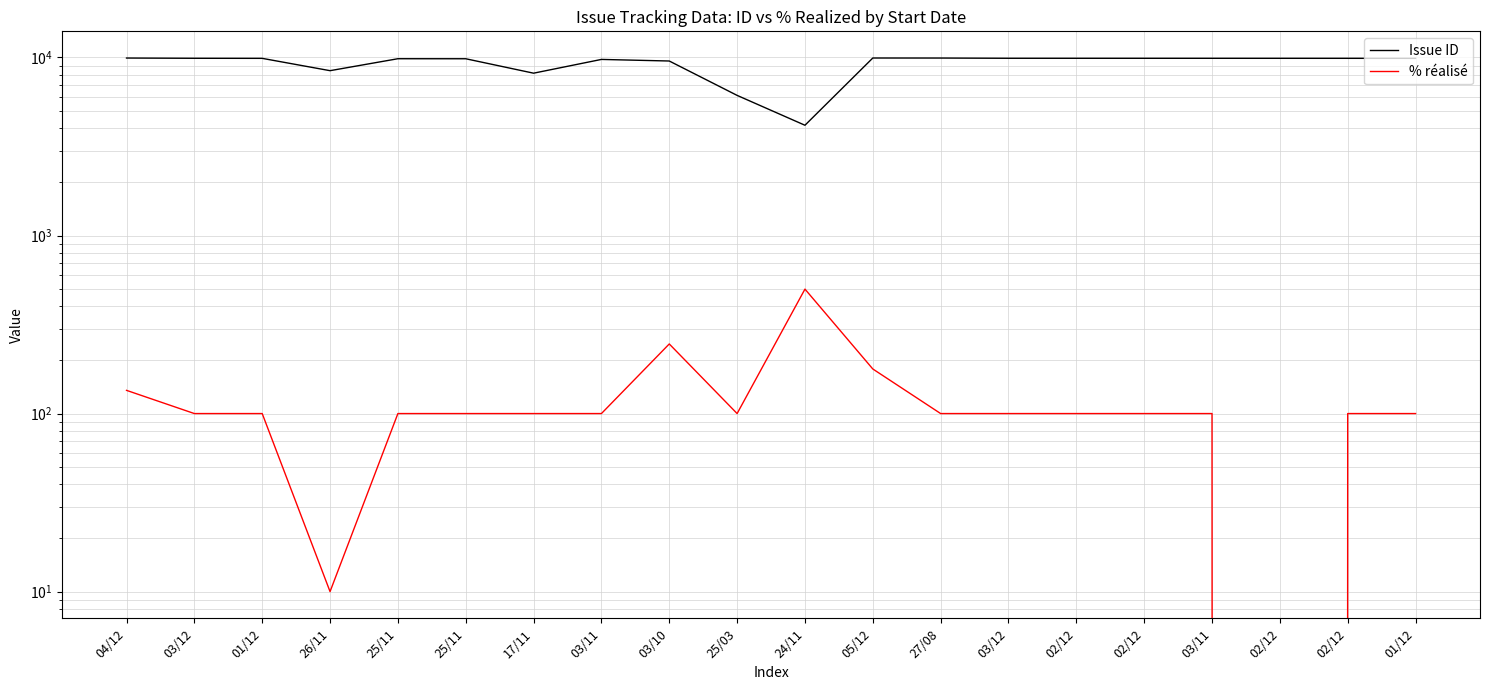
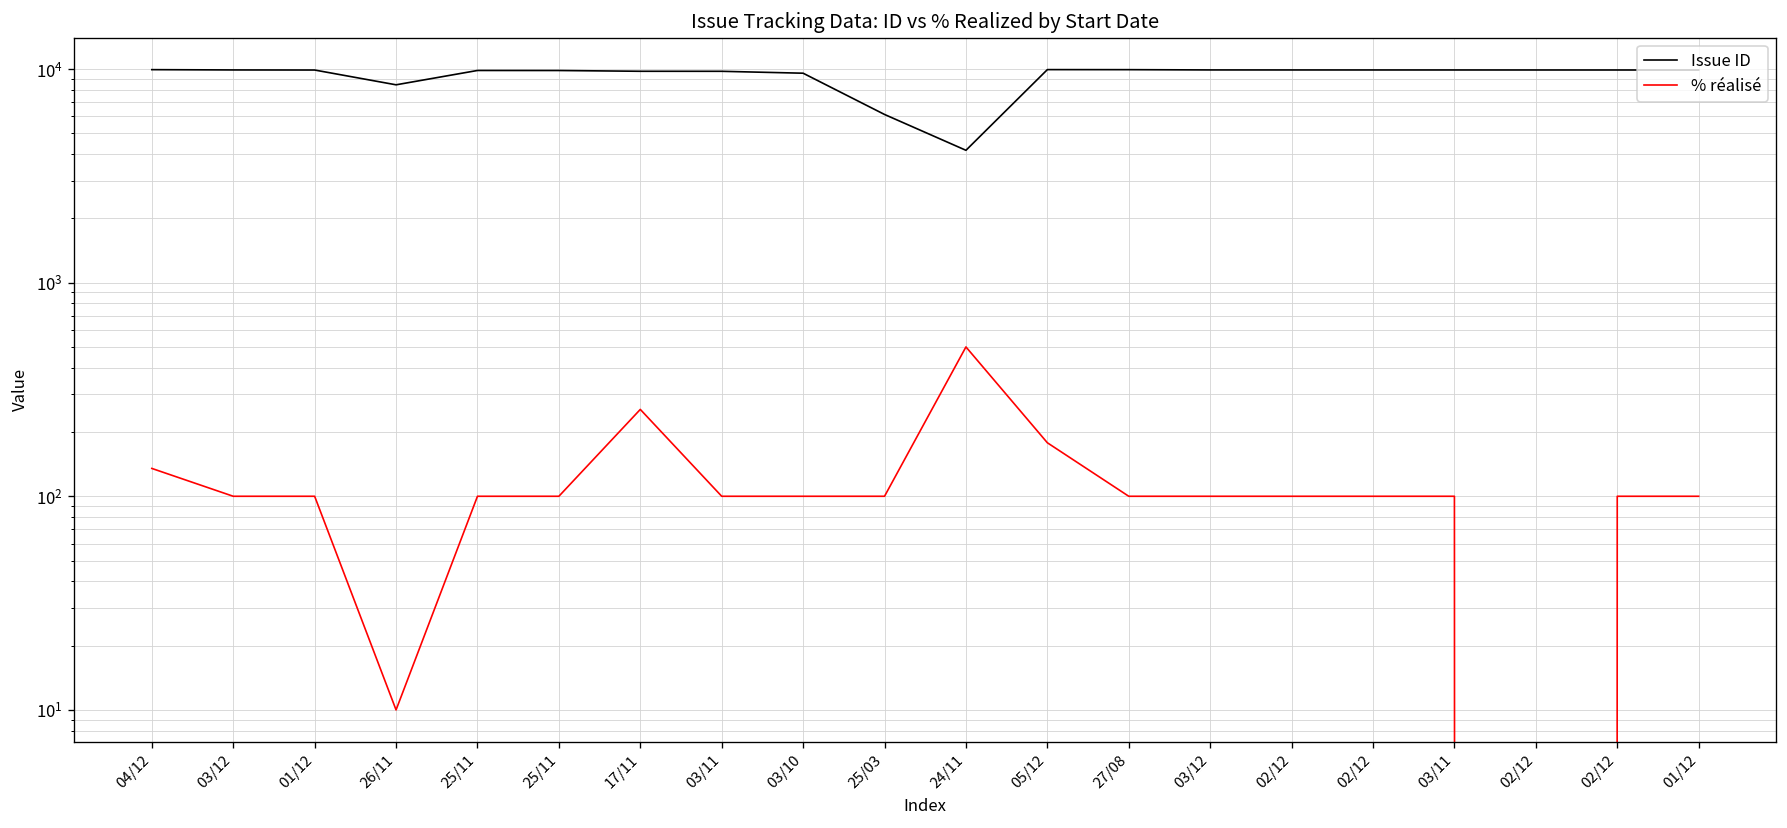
  {
    "Issue ID": {
      "04/12": 10000,
      "26/11": 8000,
-     "17/11": 8000,
+     "17/11": 10000,
      "03/10": 10000,
      "25/03": 6100,
      "24/11": 4200,
      "05/12": 10000,
      "27/08": 10000
    },
    "% réalisé": {
      "04/12": 140,
      "26/11": 10,
-     "17/11": 100,
-     "03/10": 250,
+     "17/11": 260,
+     "03/10": 100,
      "25/03": 100,
      "24/11": 500,
      "05/12": 180,
      "27/08": 100
    }
  }
